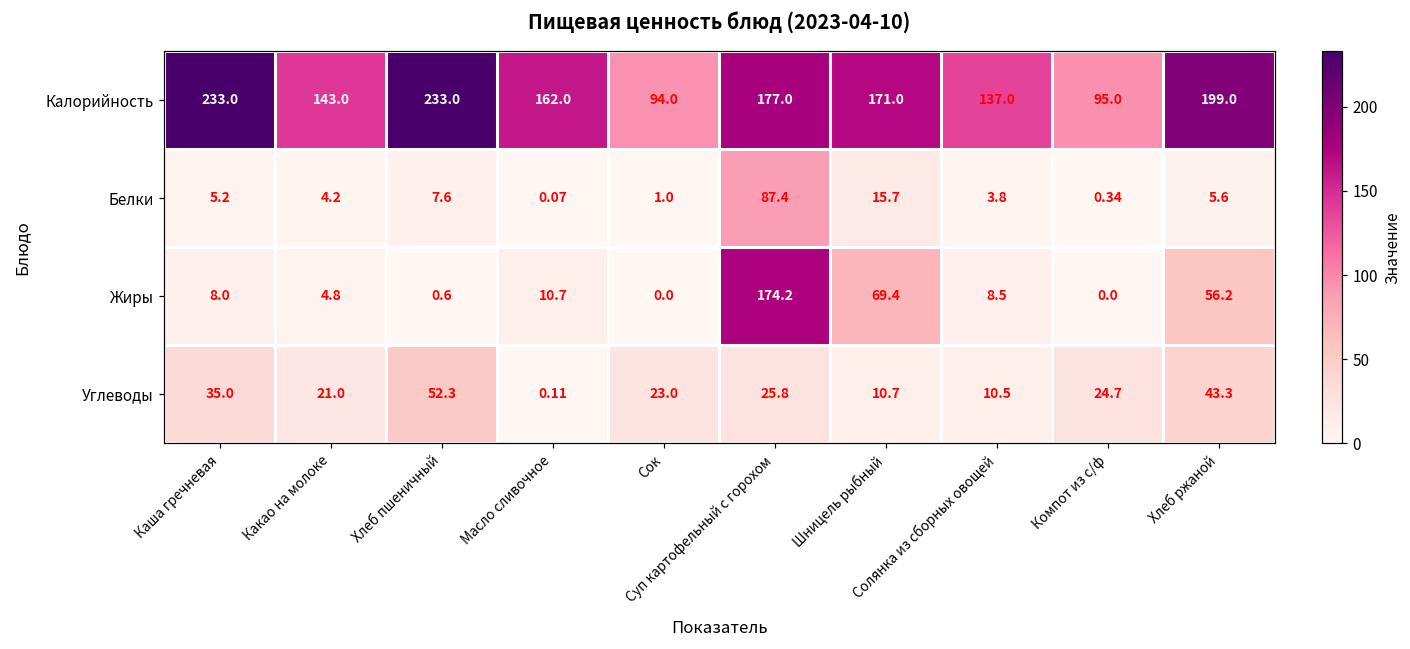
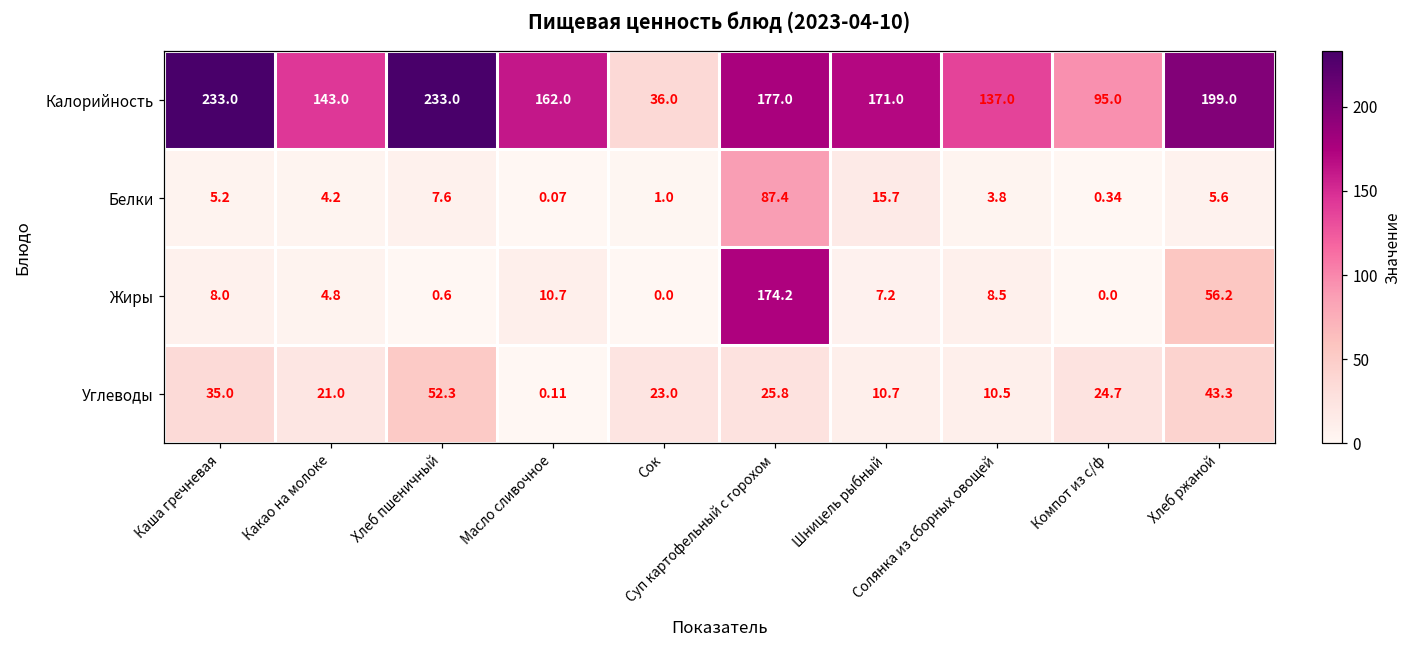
  {
    "Калорийность": {
      "Каша гречневая": 233.0,
      "Какао на молоке": 143.0,
      "Хлеб пшеничный": 233.0,
      "Масло сливочное": 162.0,
-     "Сок": 94.0,
+     "Сок": 36.0,
      "Суп картофельный с горохом": 177.0,
      "Шницель рыбный": 171.0,
      "Солянка из сборных овощей": 137.0,
      "Компот из с/ф": 95.0,
      "Хлеб ржаной": 199.0
    },
    "Белки": {
      "Каша гречневая": 5.2,
      "Какао на молоке": 4.2,
      "Хлеб пшеничный": 7.6,
      "Масло сливочное": 0.07,
      "Сок": 1.0,
      "Суп картофельный с горохом": 87.4,
      "Шницель рыбный": 15.7,
      "Солянка из сборных овощей": 3.8,
      "Компот из с/ф": 0.34,
      "Хлеб ржаной": 5.6
    },
    "Жиры": {
      "Каша гречневая": 8.0,
      "Какао на молоке": 4.8,
      "Хлеб пшеничный": 0.6,
      "Масло сливочное": 10.7,
      "Сок": 0.0,
      "Суп картофельный с горохом": 174.2,
-     "Шницель рыбный": 69.4,
+     "Шницель рыбный": 7.2,
      "Солянка из сборных овощей": 8.5,
      "Компот из с/ф": 0.0,
      "Хлеб ржаной": 56.2
    },
    "Углеводы": {
      "Каша гречневая": 35.0,
      "Какао на молоке": 21.0,
      "Хлеб пшеничный": 52.3,
      "Масло сливочное": 0.11,
      "Сок": 23.0,
      "Суп картофельный с горохом": 25.8,
      "Шницель рыбный": 10.7,
      "Солянка из сборных овощей": 10.5,
      "Компот из с/ф": 24.7,
      "Хлеб ржаной": 43.3
    }
  }
